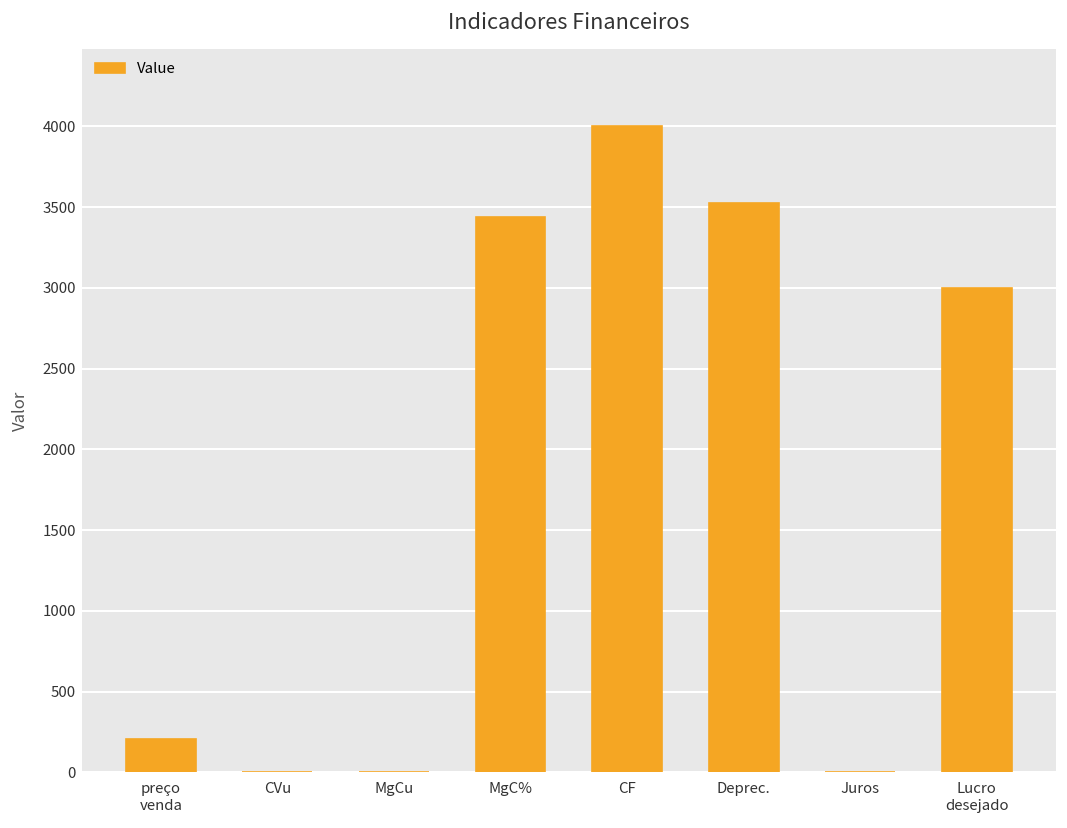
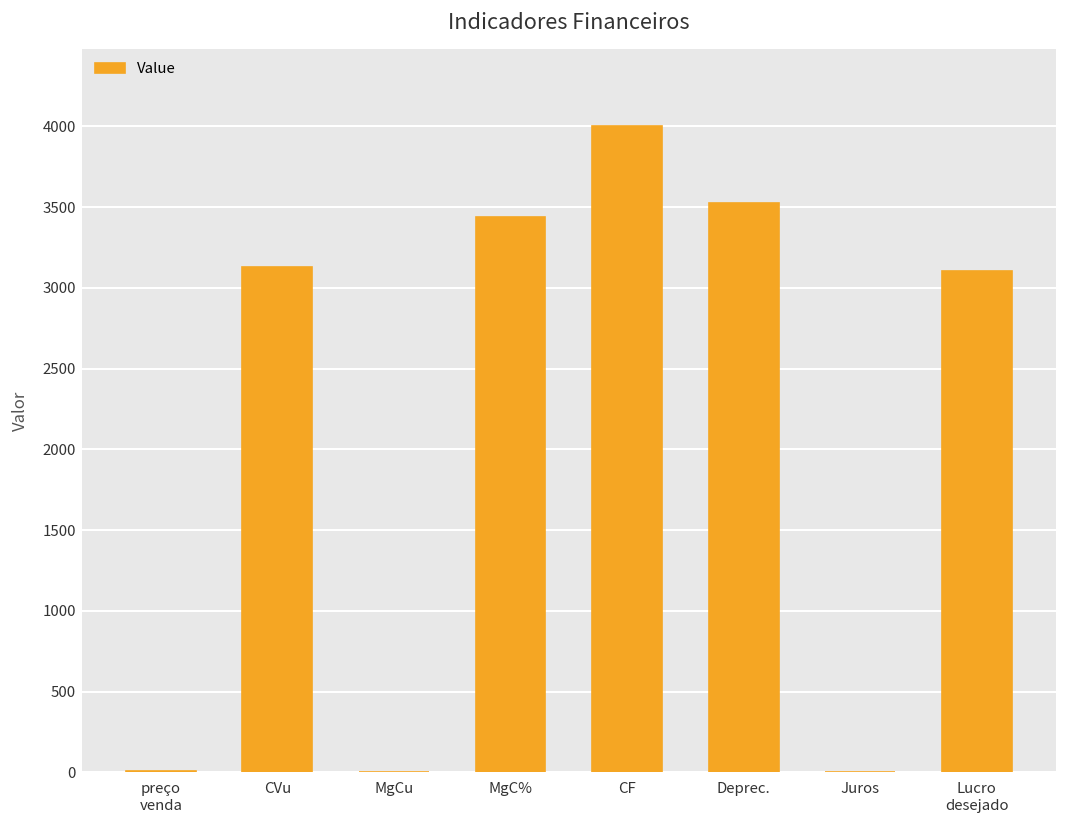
  {
-   "preço venda": 210,
-   "CVu": 10,
+   "preço venda": 10,
+   "CVu": 3130,
    "MgC%": 3440,
    "CF": 4000,
    "Deprec.": 3530,
    "Juros": 0,
-   "Lucro desejado": 3000
+   "Lucro desejado": 3100
  }
